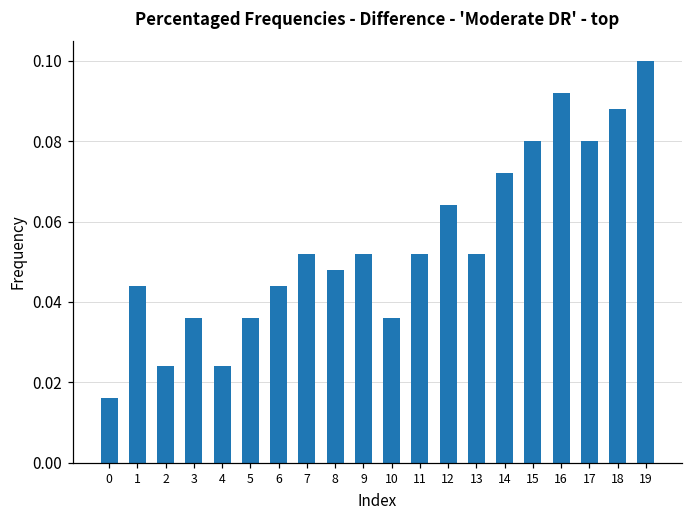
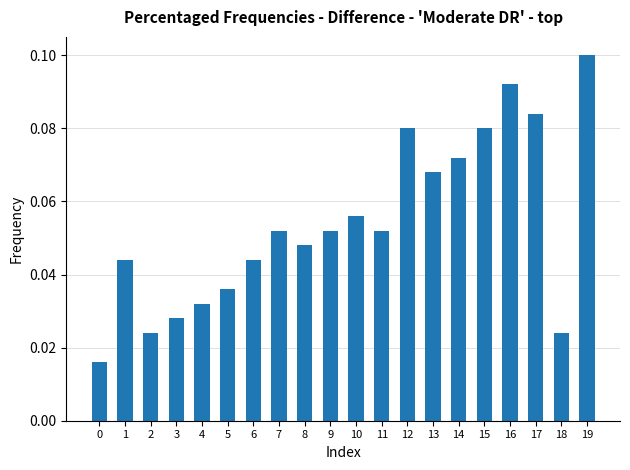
  {
    "0": 0.016,
    "1": 0.044,
    "2": 0.024,
-   "3": 0.036,
-   "4": 0.024,
+   "3": 0.028,
+   "4": 0.032,
    "5": 0.036,
    "6": 0.044,
    "7": 0.052,
    "8": 0.048,
    "9": 0.052,
-   "10": 0.036,
+   "10": 0.056,
    "11": 0.052,
-   "12": 0.064,
-   "13": 0.052,
+   "12": 0.080,
+   "13": 0.068,
    "14": 0.072,
    "15": 0.080,
    "16": 0.092,
-   "17": 0.080,
-   "18": 0.088,
+   "17": 0.084,
+   "18": 0.024,
    "19": 0.100
  }
